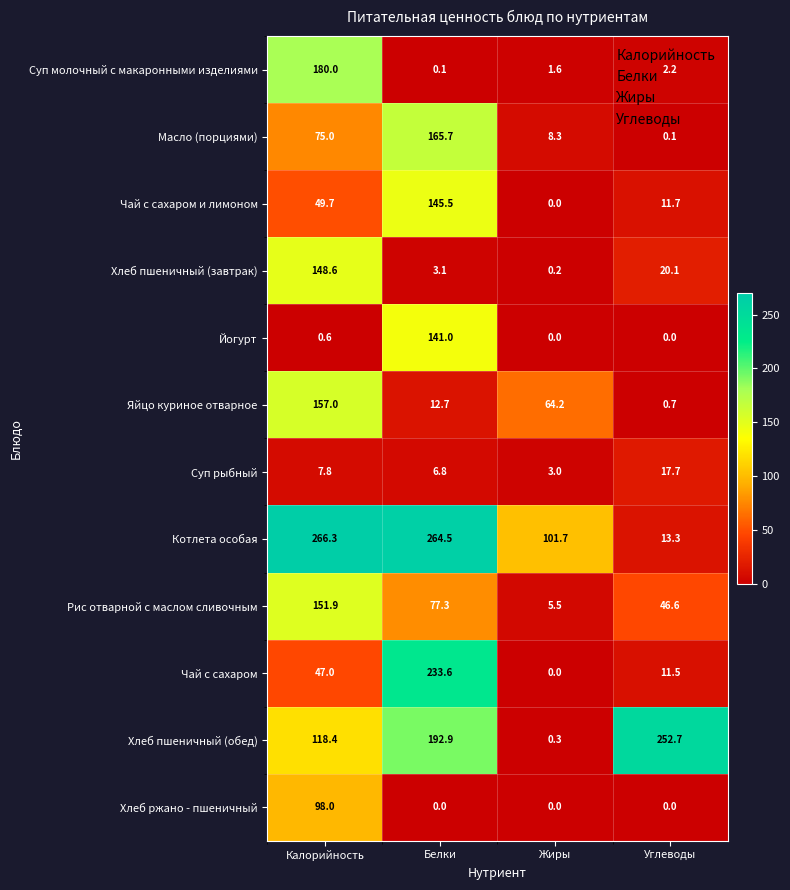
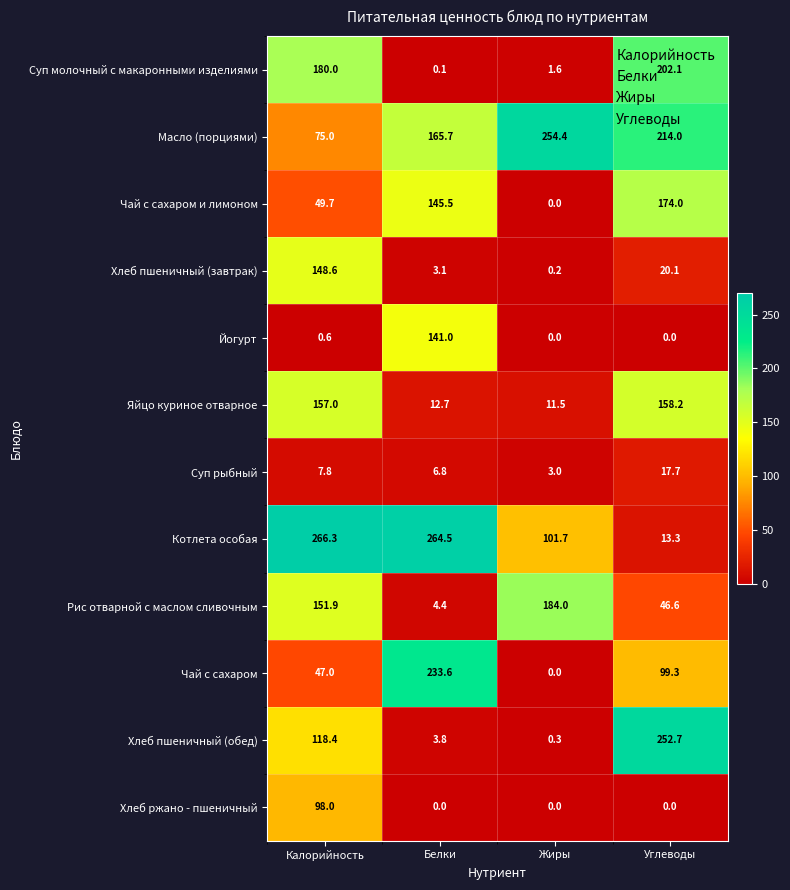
  {
    "Суп молочный с макаронными изделиями": {
      "Калорийность": 180.0,
      "Белки": 0.1,
      "Жиры": 1.6,
-     "Углеводы": 2.2
+     "Углеводы": 202.1
    },
    "Масло (порциями)": {
      "Калорийность": 75.0,
      "Белки": 165.7,
-     "Жиры": 8.3,
-     "Углеводы": 0.1
+     "Жиры": 254.4,
+     "Углеводы": 214.0
    },
    "Чай с сахаром и лимоном": {
      "Калорийность": 49.7,
      "Белки": 145.5,
      "Жиры": 0.0,
-     "Углеводы": 11.7
+     "Углеводы": 174.0
    },
    "Хлеб пшеничный (завтрак)": {
      "Калорийность": 148.6,
      "Белки": 3.1,
      "Жиры": 0.2,
      "Углеводы": 20.1
    },
    "Йогурт": {
      "Калорийность": 0.6,
      "Белки": 141.0,
      "Жиры": 0.0,
      "Углеводы": 0.0
    },
    "Яйцо куриное отварное": {
      "Калорийность": 157.0,
      "Белки": 12.7,
-     "Жиры": 64.2,
-     "Углеводы": 0.7
+     "Жиры": 11.5,
+     "Углеводы": 158.2
    },
    "Суп рыбный": {
      "Калорийность": 7.8,
      "Белки": 6.8,
      "Жиры": 3.0,
      "Углеводы": 17.7
    },
    "Котлета особая": {
      "Калорийность": 266.3,
      "Белки": 264.5,
      "Жиры": 101.7,
      "Углеводы": 13.3
    },
    "Рис отварной с маслом сливочным": {
      "Калорийность": 151.9,
-     "Белки": 77.3,
-     "Жиры": 5.5,
+     "Белки": 4.4,
+     "Жиры": 184.0,
      "Углеводы": 46.6
    },
    "Чай с сахаром": {
      "Калорийность": 47.0,
      "Белки": 233.6,
      "Жиры": 0.0,
-     "Углеводы": 11.5
+     "Углеводы": 99.3
    },
    "Хлеб пшеничный (обед)": {
      "Калорийность": 118.4,
-     "Белки": 192.9,
+     "Белки": 3.8,
      "Жиры": 0.3,
      "Углеводы": 252.7
    },
    "Хлеб ржано - пшеничный": {
      "Калорийность": 98.0,
      "Белки": 0.0,
      "Жиры": 0.0,
      "Углеводы": 0.0
    }
  }
